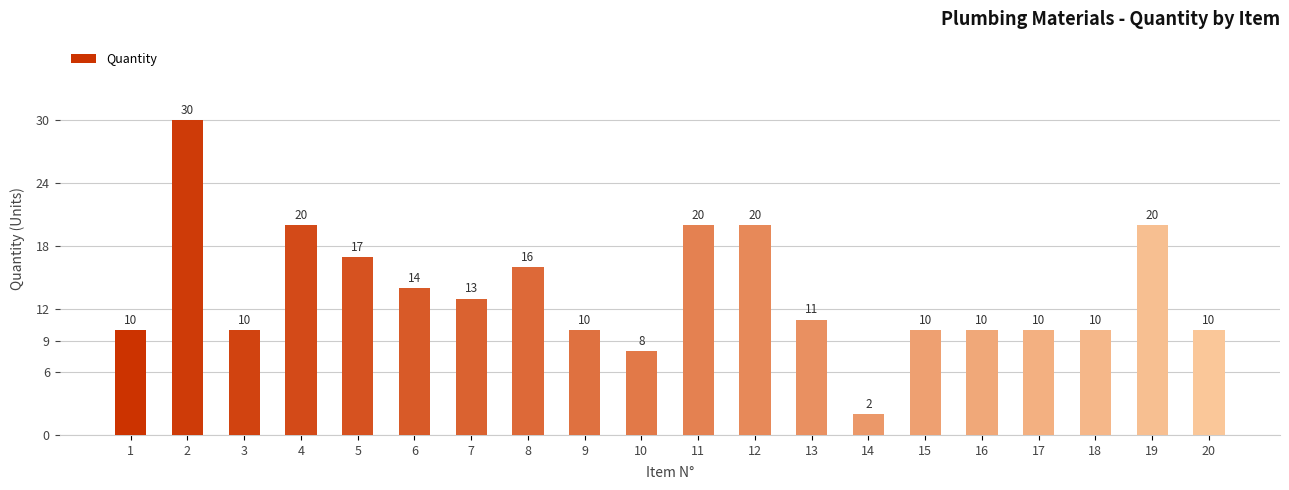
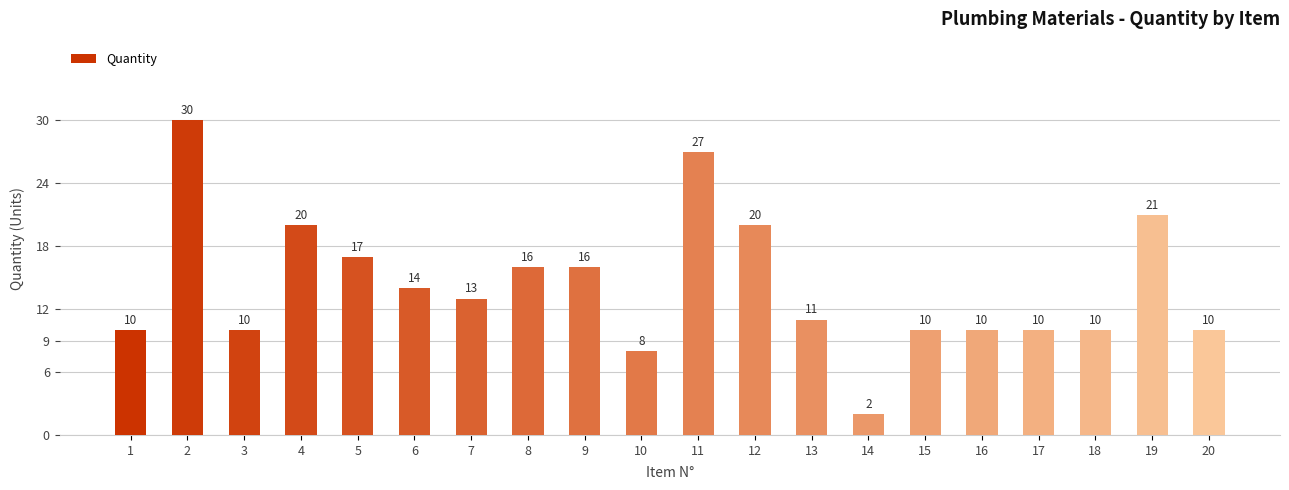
  {
    "1": 10,
    "2": 30,
    "3": 10,
    "4": 20,
    "5": 17,
    "6": 14,
    "7": 13,
    "8": 16,
-   "9": 10,
+   "9": 16,
    "10": 8,
-   "11": 20,
+   "11": 27,
    "12": 20,
    "13": 11,
    "14": 2,
    "15": 10,
    "16": 10,
    "17": 10,
    "18": 10,
-   "19": 20,
+   "19": 21,
    "20": 10
  }
